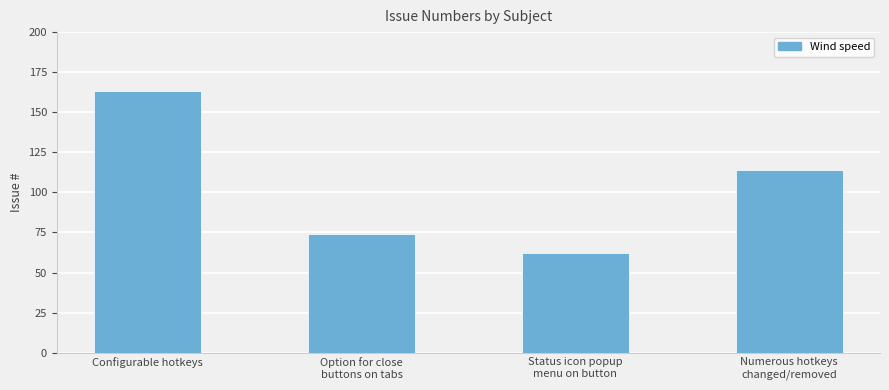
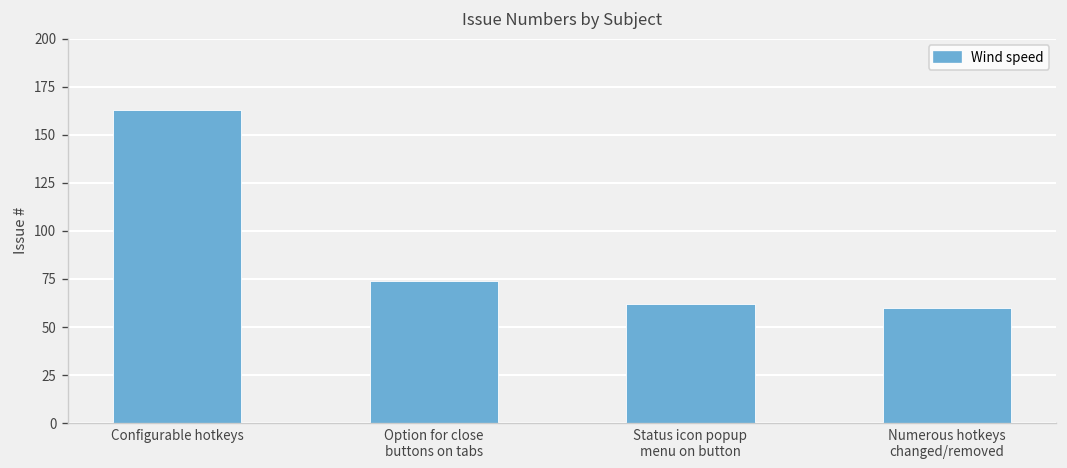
  {
    "Configurable hotkeys": 163,
    "Option for close buttons on tabs": 74,
    "Status icon popup menu on button": 62,
-   "Numerous hotkeys changed/removed": 114
+   "Numerous hotkeys changed/removed": 60
  }
